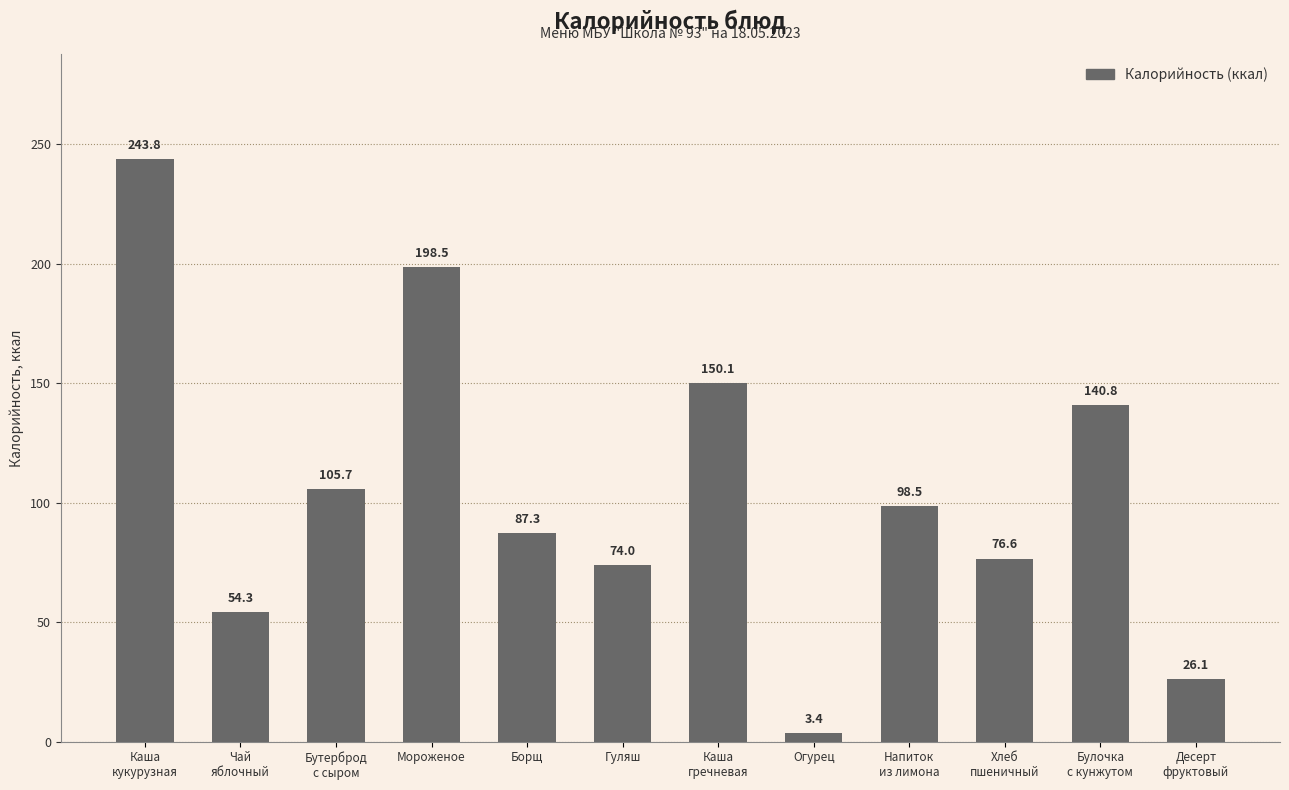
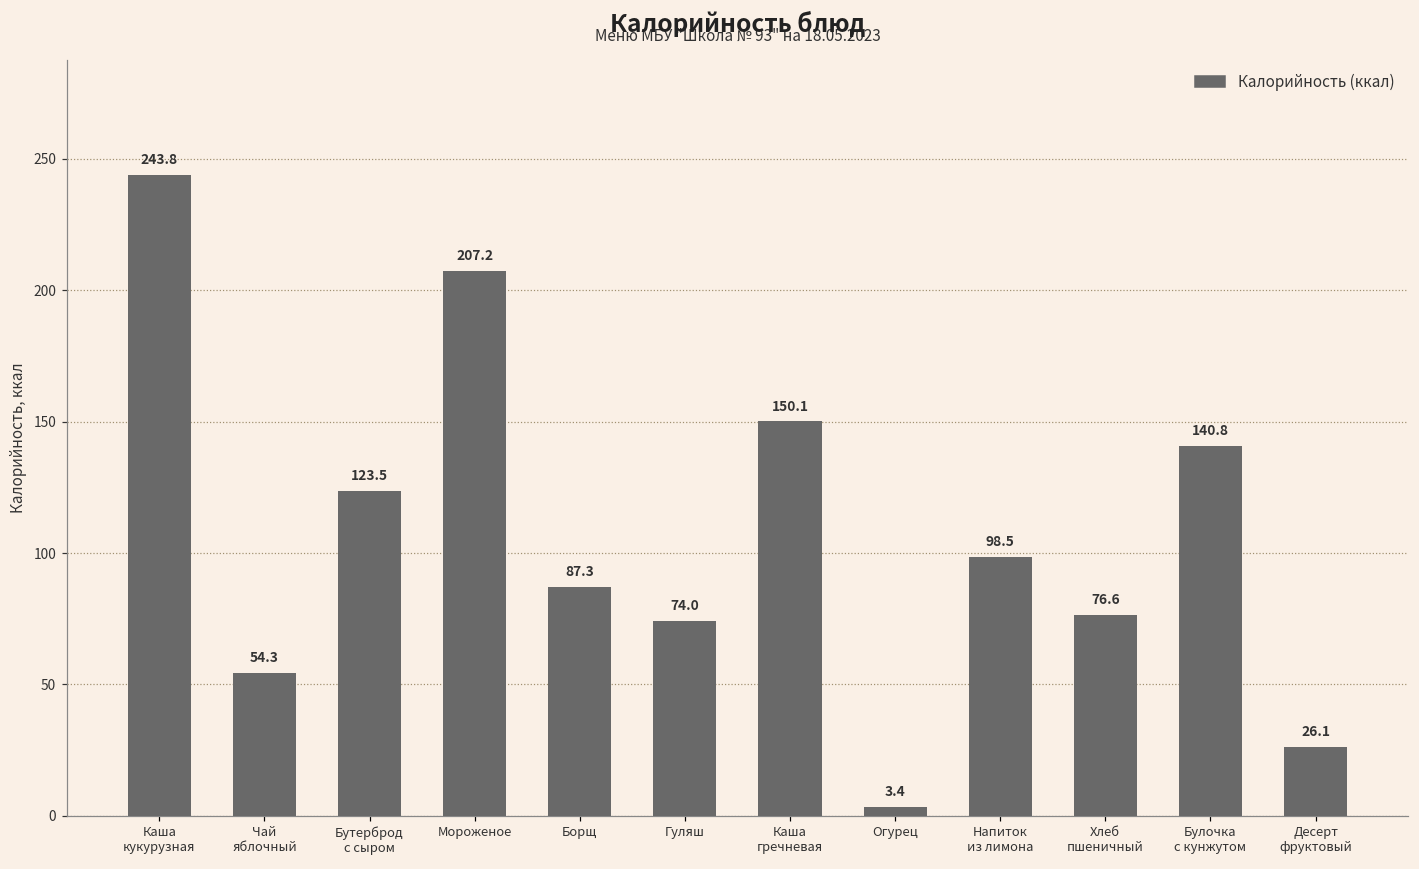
  {
    "Каша кукурузная": 243.8,
    "Чай яблочный": 54.3,
-   "Бутерброд с сыром": 105.7,
-   "Мороженое": 198.5,
+   "Бутерброд с сыром": 123.5,
+   "Мороженое": 207.2,
    "Борщ": 87.3,
    "Гуляш": 74.0,
    "Каша гречневая": 150.1,
    "Огурец": 3.4,
    "Напиток из лимона": 98.5,
    "Хлеб пшеничный": 76.6,
    "Булочка с кунжутом": 140.8,
    "Десерт фруктовый": 26.1
  }
